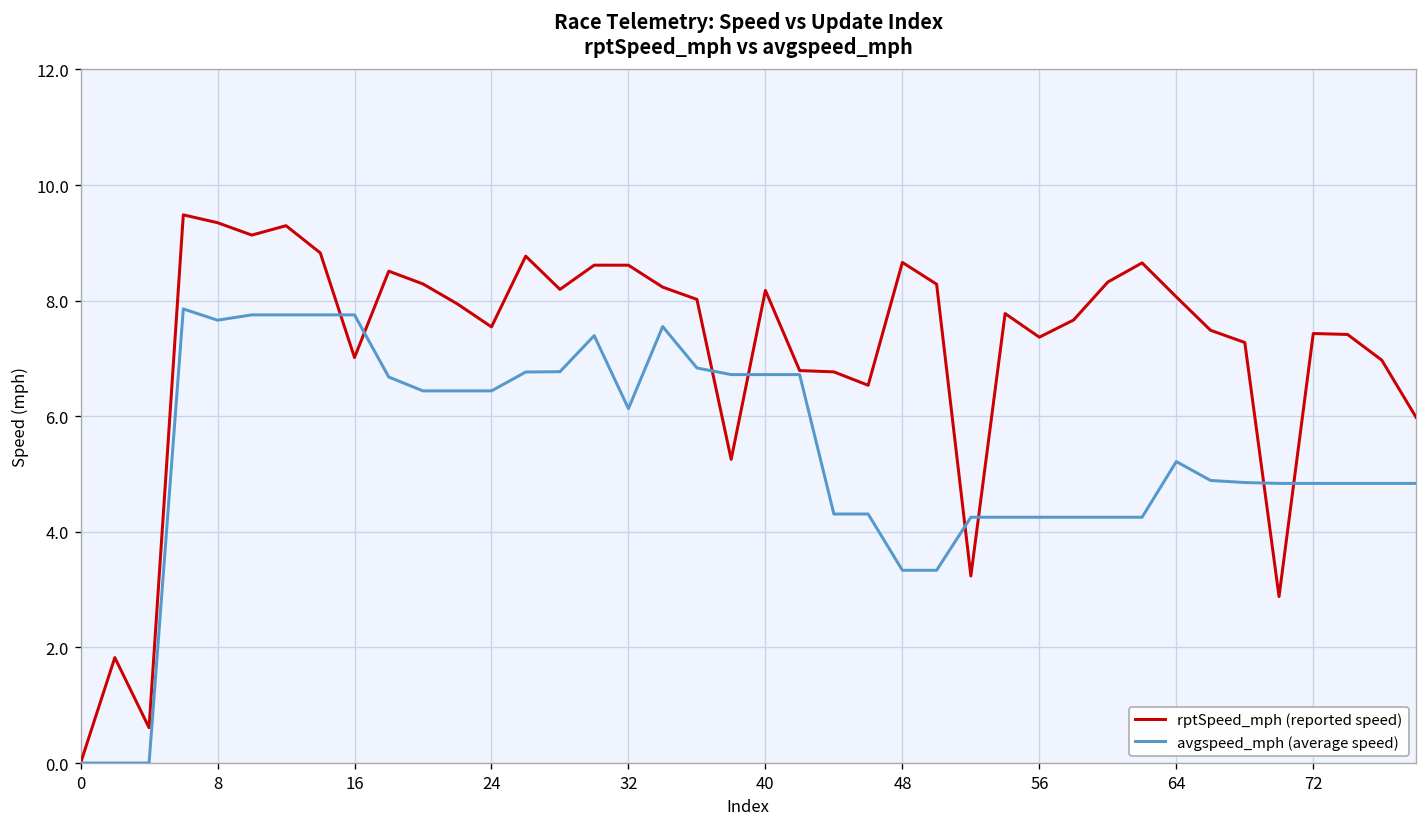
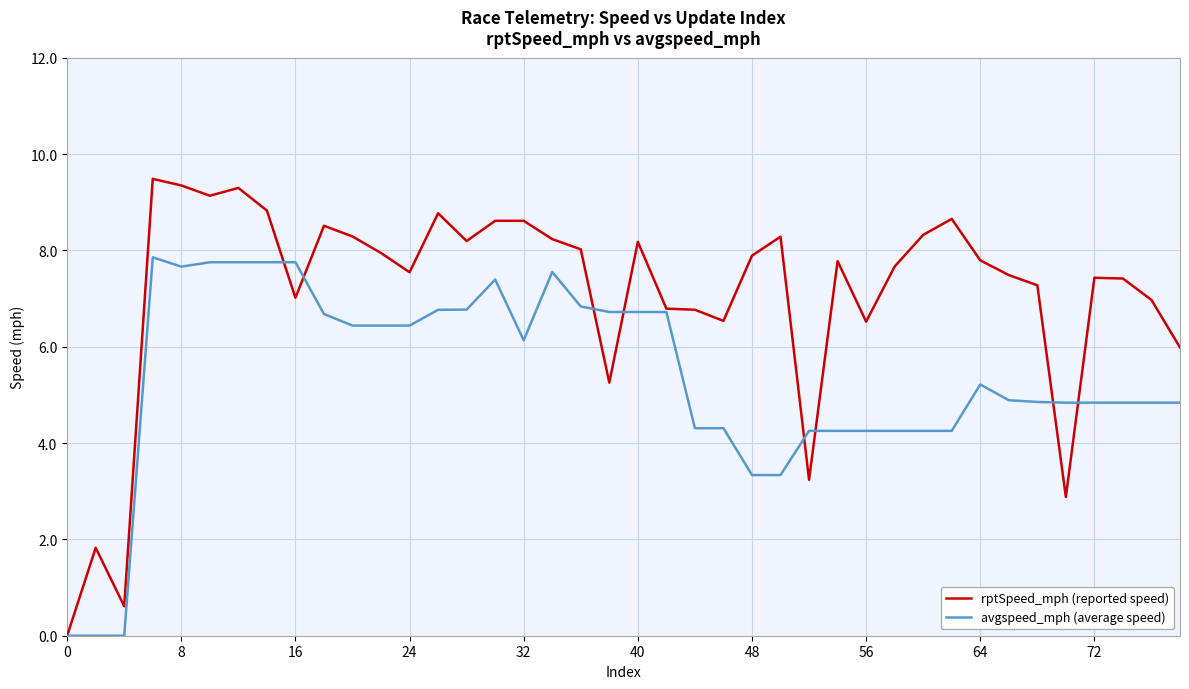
  {
    "rptSpeed_mph (reported speed)": {
      "8": 9.3,
      "16": 7.0,
      "24": 7.5,
      "32": 8.6,
      "40": 8.2,
-     "48": 8.7,
-     "56": 7.4,
-     "64": 8.1,
+     "48": 7.9,
+     "56": 6.5,
+     "64": 7.8,
      "72": 7.4
    },
    "avgspeed_mph (average speed)": {
      "8": 7.7,
      "16": 7.8,
      "24": 6.4,
      "32": 6.1,
      "40": 6.7,
      "48": 3.3,
      "56": 4.3,
      "64": 5.2,
      "72": 4.8
    }
  }
